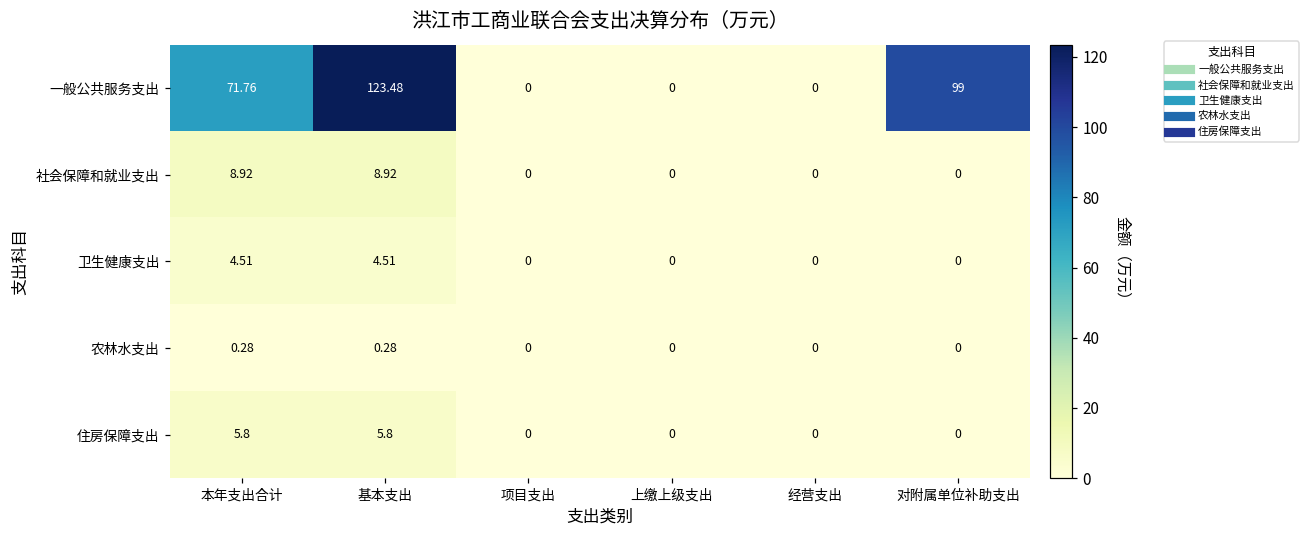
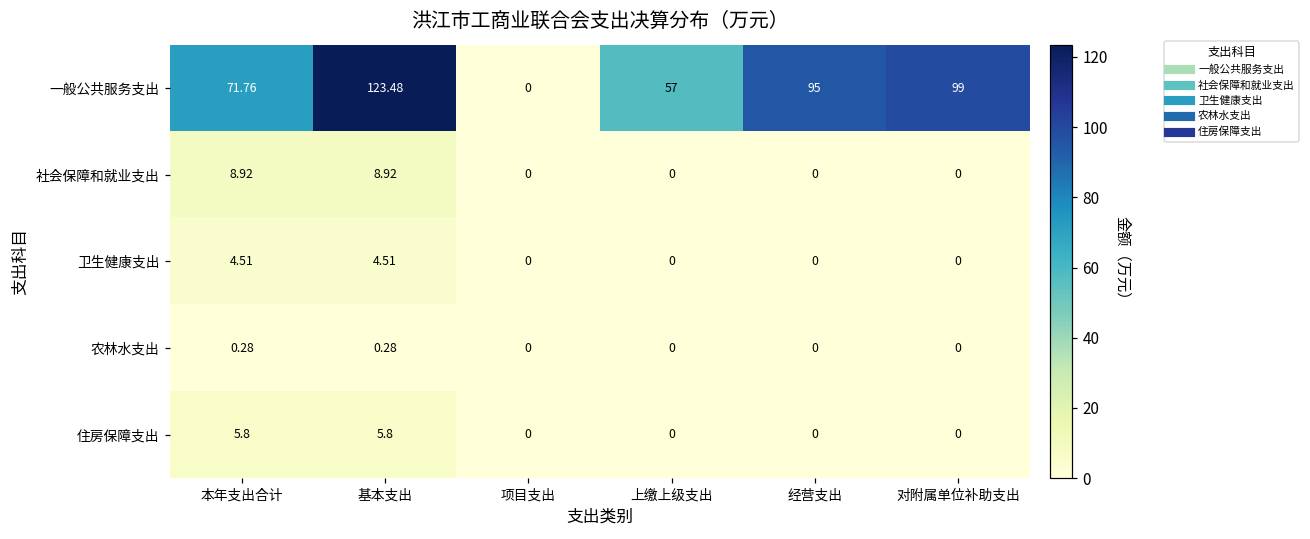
  {
    "一般公共服务支出": {
      "本年支出合计": 71.76,
      "基本支出": 123.48,
      "项目支出": 0,
-     "上缴上级支出": 0,
-     "经营支出": 0,
+     "上缴上级支出": 57,
+     "经营支出": 95,
      "对附属单位补助支出": 99
    },
    "社会保障和就业支出": {
      "本年支出合计": 8.92,
      "基本支出": 8.92,
      "项目支出": 0,
      "上缴上级支出": 0,
      "经营支出": 0,
      "对附属单位补助支出": 0
    },
    "卫生健康支出": {
      "本年支出合计": 4.51,
      "基本支出": 4.51,
      "项目支出": 0,
      "上缴上级支出": 0,
      "经营支出": 0,
      "对附属单位补助支出": 0
    },
    "农林水支出": {
      "本年支出合计": 0.28,
      "基本支出": 0.28,
      "项目支出": 0,
      "上缴上级支出": 0,
      "经营支出": 0,
      "对附属单位补助支出": 0
    },
    "住房保障支出": {
      "本年支出合计": 5.8,
      "基本支出": 5.8,
      "项目支出": 0,
      "上缴上级支出": 0,
      "经营支出": 0,
      "对附属单位补助支出": 0
    }
  }
